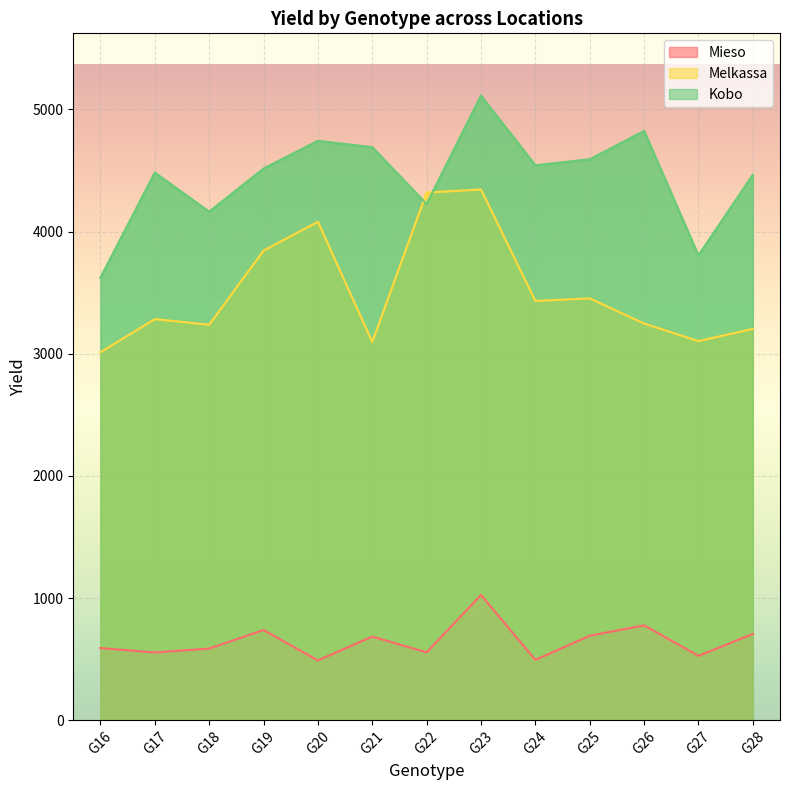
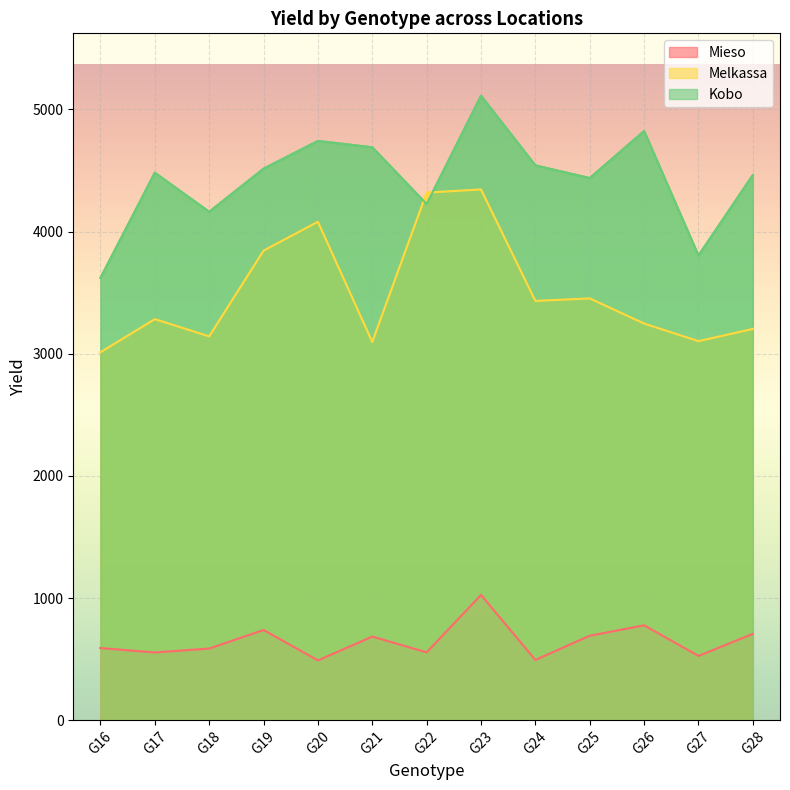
  {
    "Mieso": {
      "G16": 590,
      "G17": 550,
      "G18": 590,
      "G19": 740,
      "G20": 490,
      "G21": 680,
      "G22": 560,
      "G23": 1030,
      "G24": 490,
      "G25": 690,
      "G26": 780,
      "G27": 530,
      "G28": 710
    },
    "Melkassa": {
      "G16": 3010,
      "G17": 3280,
-     "G18": 3240,
+     "G18": 3140,
      "G19": 3840,
      "G20": 4080,
      "G21": 3100,
      "G22": 4320,
      "G23": 4350,
      "G24": 3430,
      "G25": 3450,
      "G26": 3250,
      "G27": 3100,
      "G28": 3200
    },
    "Kobo": {
      "G16": 3620,
      "G17": 4480,
      "G18": 4160,
      "G19": 4520,
      "G20": 4740,
      "G21": 4690,
      "G22": 4230,
      "G23": 5110,
      "G24": 4540,
-     "G25": 4590,
+     "G25": 4440,
      "G26": 4820,
      "G27": 3800,
      "G28": 4460
    }
  }
